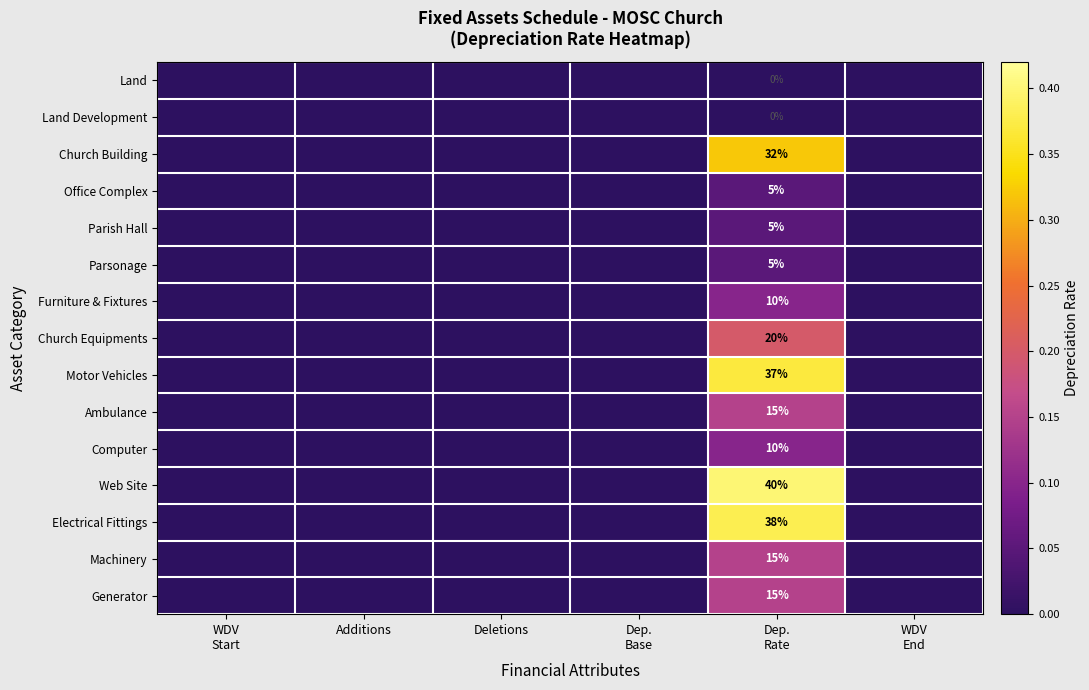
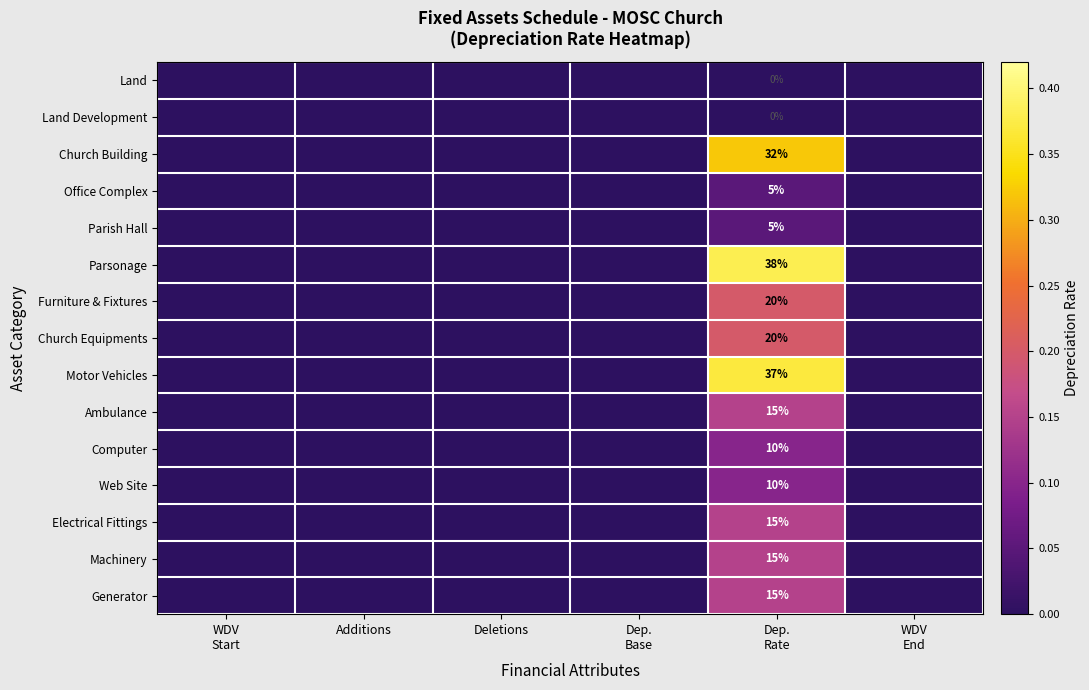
  {
    "Land": {
      "Dep. Rate": "0%"
    },
    "Land Development": {
      "Dep. Rate": "0%"
    },
    "Church Building": {
      "Dep. Rate": "32%"
    },
    "Office Complex": {
      "Dep. Rate": "5%"
    },
    "Parish Hall": {
      "Dep. Rate": "5%"
    },
    "Parsonage": {
-     "Dep. Rate": "5%"
+     "Dep. Rate": "38%"
    },
    "Furniture & Fixtures": {
-     "Dep. Rate": "10%"
+     "Dep. Rate": "20%"
    },
    "Church Equipments": {
      "Dep. Rate": "20%"
    },
    "Motor Vehicles": {
      "Dep. Rate": "37%"
    },
    "Ambulance": {
      "Dep. Rate": "15%"
    },
    "Computer": {
      "Dep. Rate": "10%"
    },
    "Web Site": {
-     "Dep. Rate": "40%"
+     "Dep. Rate": "10%"
    },
    "Electrical Fittings": {
-     "Dep. Rate": "38%"
+     "Dep. Rate": "15%"
    },
    "Machinery": {
      "Dep. Rate": "15%"
    },
    "Generator": {
      "Dep. Rate": "15%"
    }
  }
